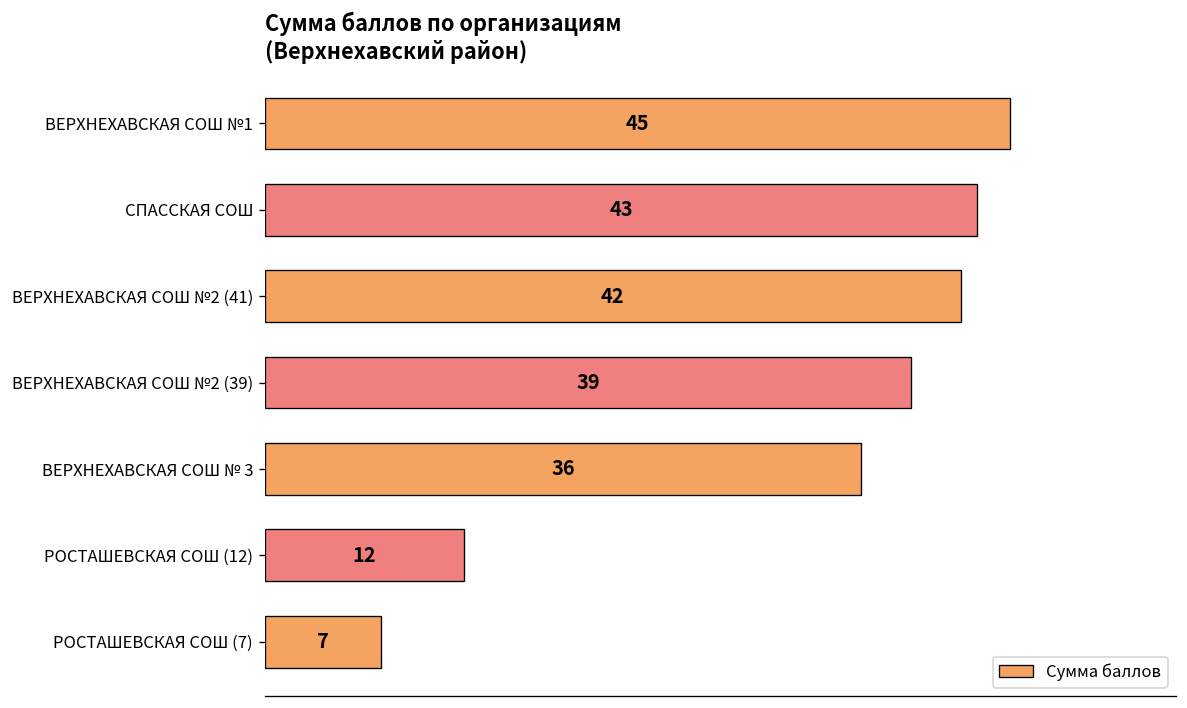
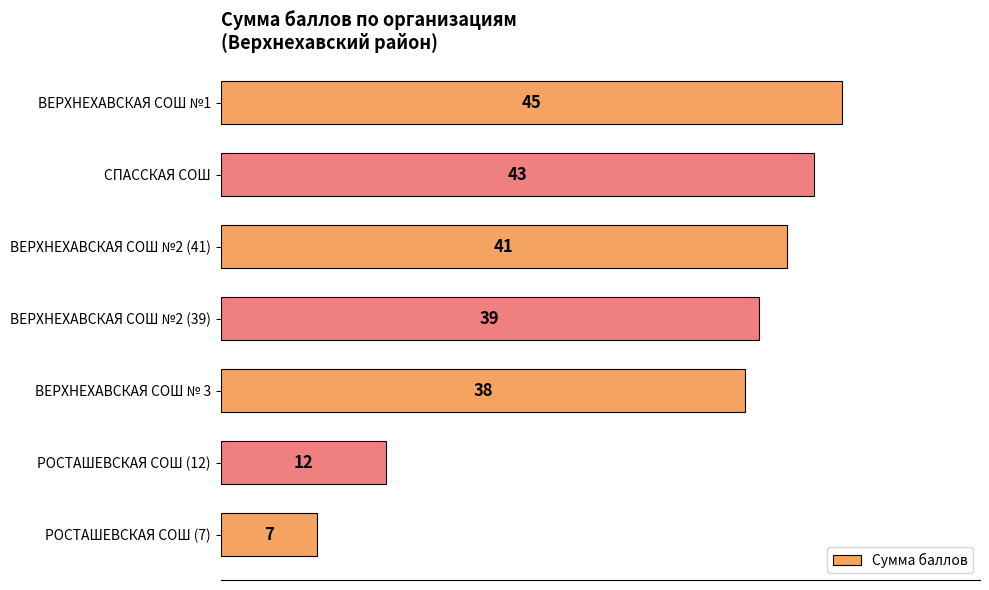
  {
    "ВЕРХНЕХАВСКАЯ СОШ №1": 45,
    "СПАССКАЯ СОШ": 43,
-   "ВЕРХНЕХАВСКАЯ СОШ №2 (41)": 42,
+   "ВЕРХНЕХАВСКАЯ СОШ №2 (41)": 41,
    "ВЕРХНЕХАВСКАЯ СОШ №2 (39)": 39,
-   "ВЕРХНЕХАВСКАЯ СОШ № 3": 36,
+   "ВЕРХНЕХАВСКАЯ СОШ № 3": 38,
    "РОСТАШЕВСКАЯ СОШ (12)": 12,
    "РОСТАШЕВСКАЯ СОШ (7)": 7
  }
